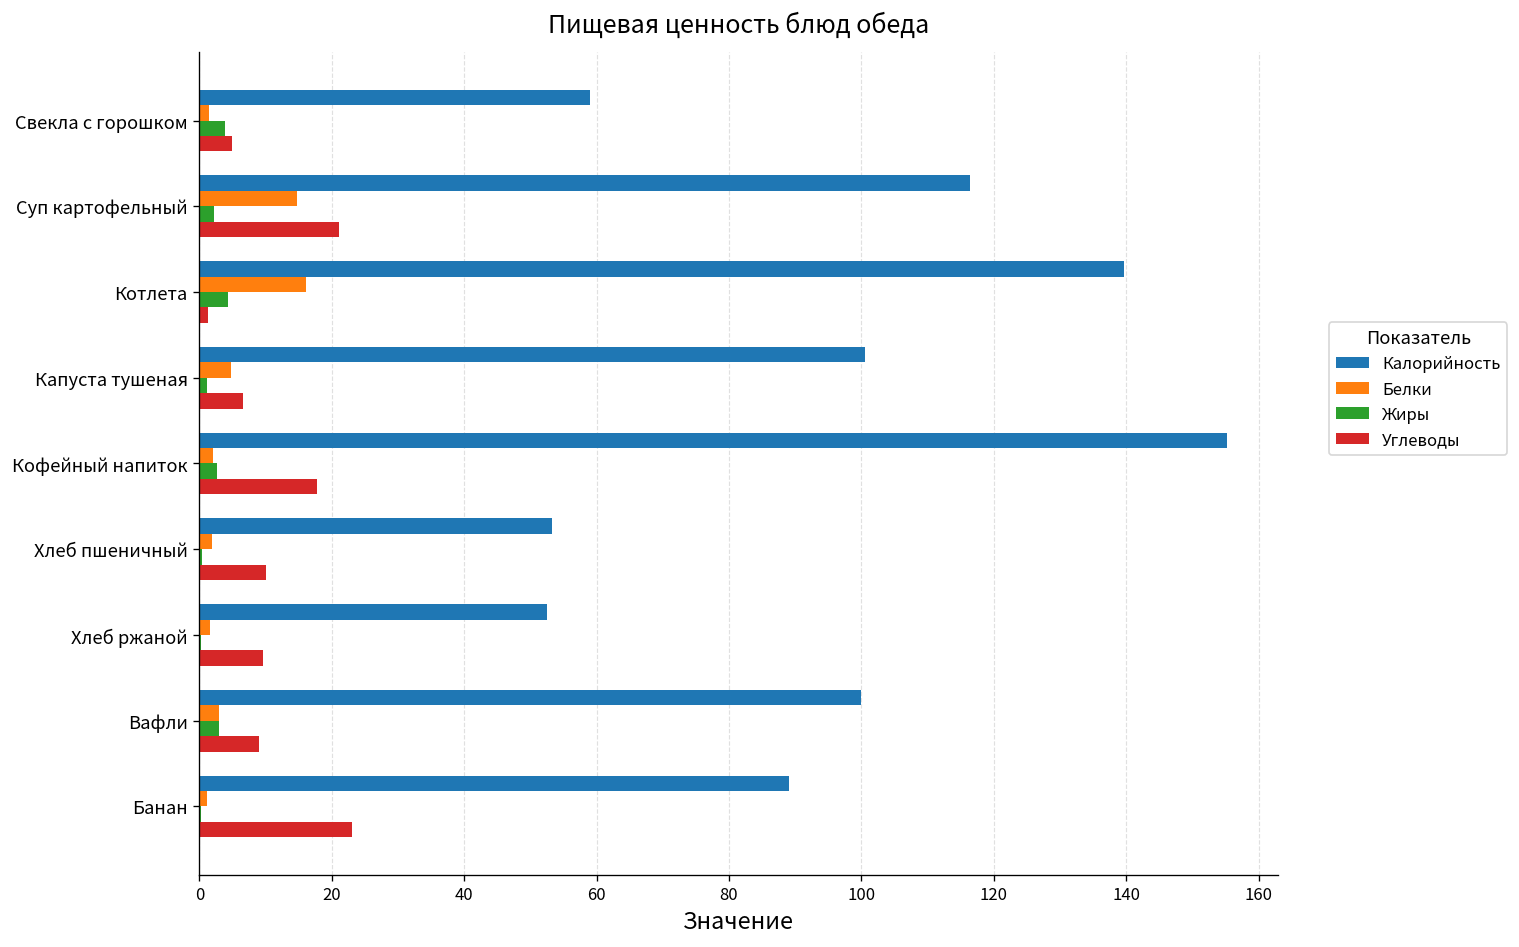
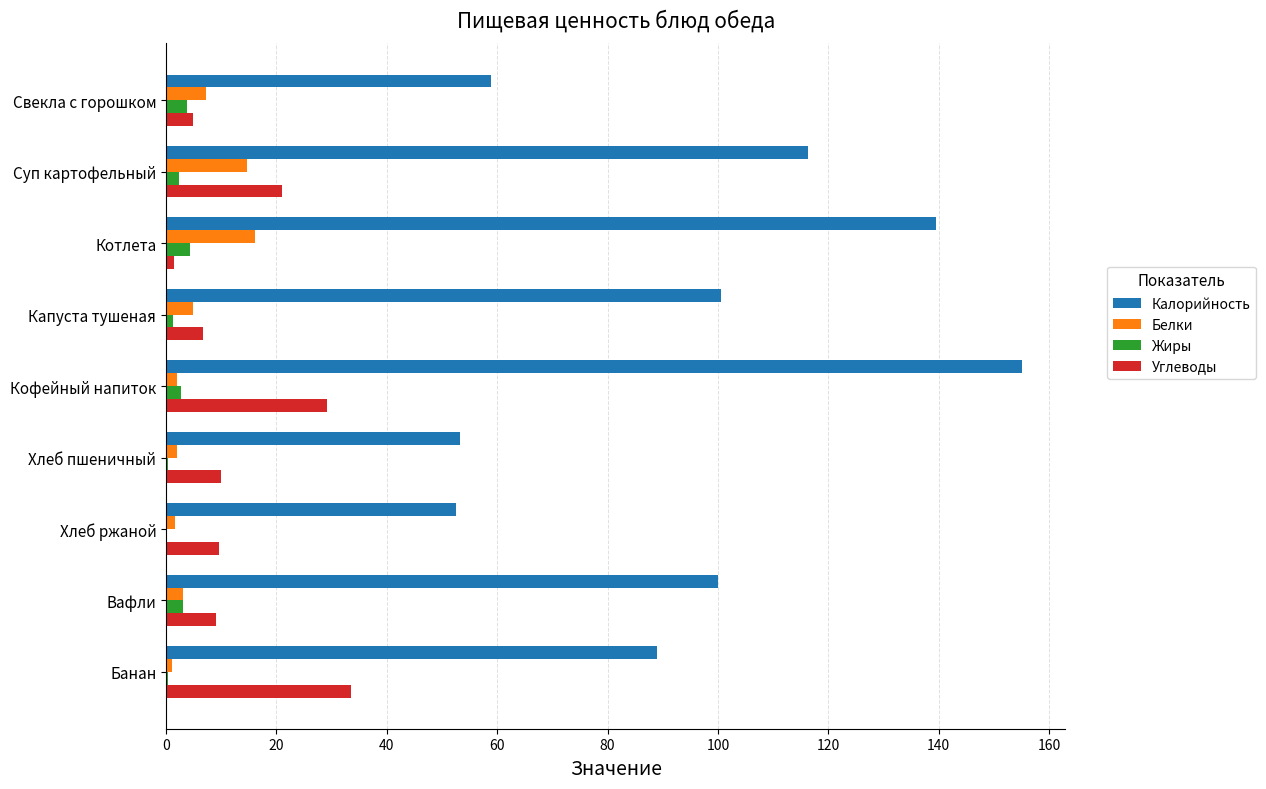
  {
    "Калорийность": {
      "Свекла с горошком": 59,
      "Суп картофельный": 116,
      "Котлета": 140,
      "Капуста тушеная": 101,
      "Кофейный напиток": 155,
      "Хлеб пшеничный": 53,
      "Хлеб ржаной": 53,
      "Вафли": 100,
      "Банан": 89
    },
    "Белки": {
-     "Свекла с горошком": 1,
+     "Свекла с горошком": 7,
      "Суп картофельный": 15,
      "Котлета": 16,
      "Капуста тушеная": 5,
      "Кофейный напиток": 2,
      "Хлеб пшеничный": 2,
      "Хлеб ржаной": 2,
      "Вафли": 3,
      "Банан": 1
    },
    "Жиры": {
      "Свекла с горошком": 4,
      "Суп картофельный": 2,
      "Котлета": 4,
      "Капуста тушеная": 1,
      "Кофейный напиток": 3,
      "Вафли": 3
    },
    "Углеводы": {
      "Свекла с горошком": 5,
      "Суп картофельный": 21,
      "Котлета": 1,
      "Капуста тушеная": 7,
-     "Кофейный напиток": 18,
+     "Кофейный напиток": 29,
      "Хлеб пшеничный": 10,
      "Хлеб ржаной": 10,
      "Вафли": 9,
-     "Банан": 23
+     "Банан": 34
    }
  }
